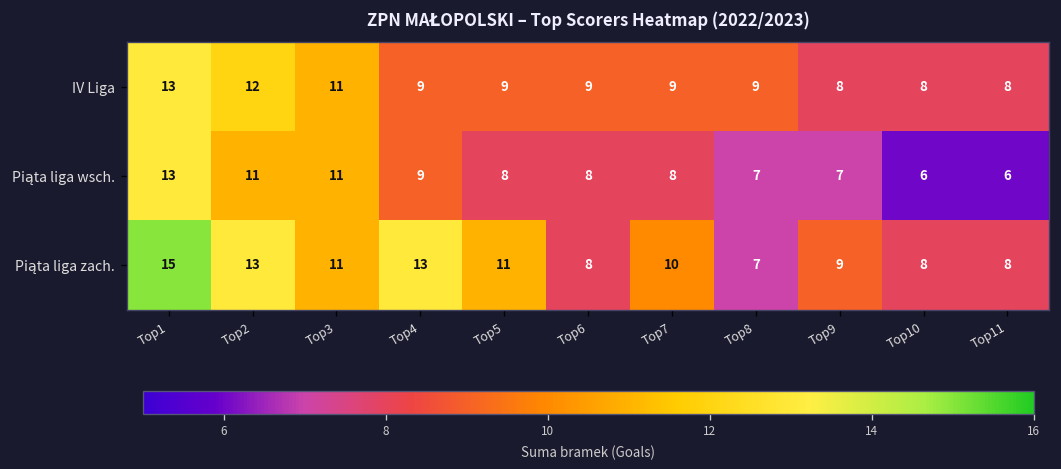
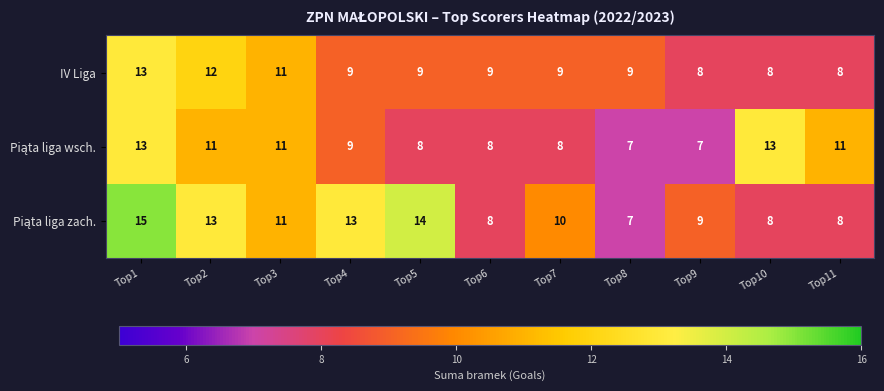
  {
    "IV Liga": {
      "Top1": 13,
      "Top2": 12,
      "Top3": 11,
      "Top4": 9,
      "Top5": 9,
      "Top6": 9,
      "Top7": 9,
      "Top8": 9,
      "Top9": 8,
      "Top10": 8,
      "Top11": 8
    },
    "Piąta liga wsch.": {
      "Top1": 13,
      "Top2": 11,
      "Top3": 11,
      "Top4": 9,
      "Top5": 8,
      "Top6": 8,
      "Top7": 8,
      "Top8": 7,
      "Top9": 7,
-     "Top10": 6,
-     "Top11": 6
+     "Top10": 13,
+     "Top11": 11
    },
    "Piąta liga zach.": {
      "Top1": 15,
      "Top2": 13,
      "Top3": 11,
      "Top4": 13,
-     "Top5": 11,
+     "Top5": 14,
      "Top6": 8,
      "Top7": 10,
      "Top8": 7,
      "Top9": 9,
      "Top10": 8,
      "Top11": 8
    }
  }
